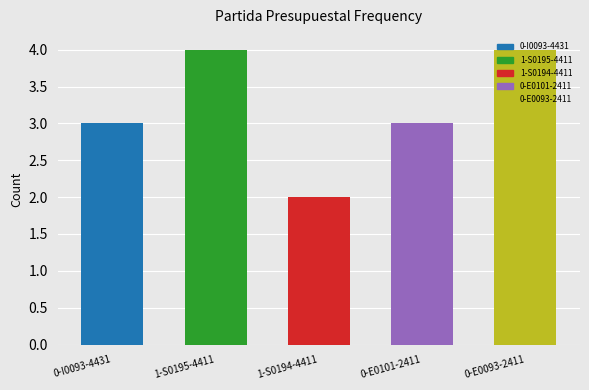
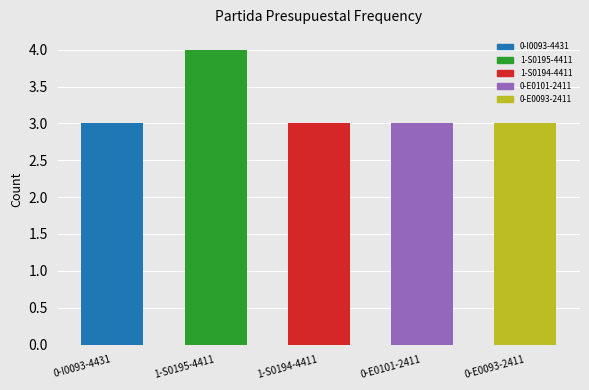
  {
    "0-I0093-4431": 3,
    "1-S0195-4411": 4,
-   "1-S0194-4411": 2,
+   "1-S0194-4411": 3,
    "0-E0101-2411": 3,
-   "0-E0093-2411": 4
+   "0-E0093-2411": 3
  }
